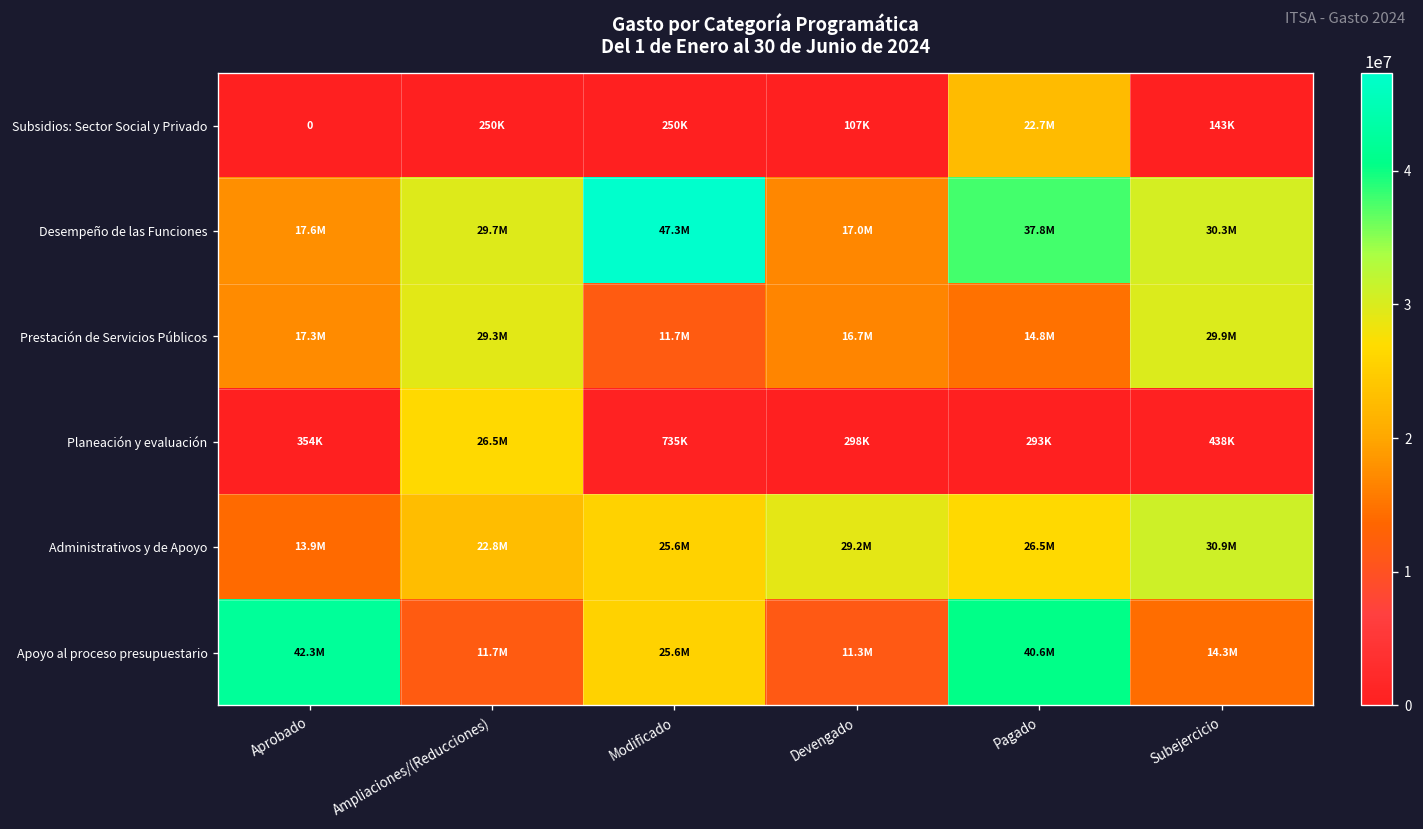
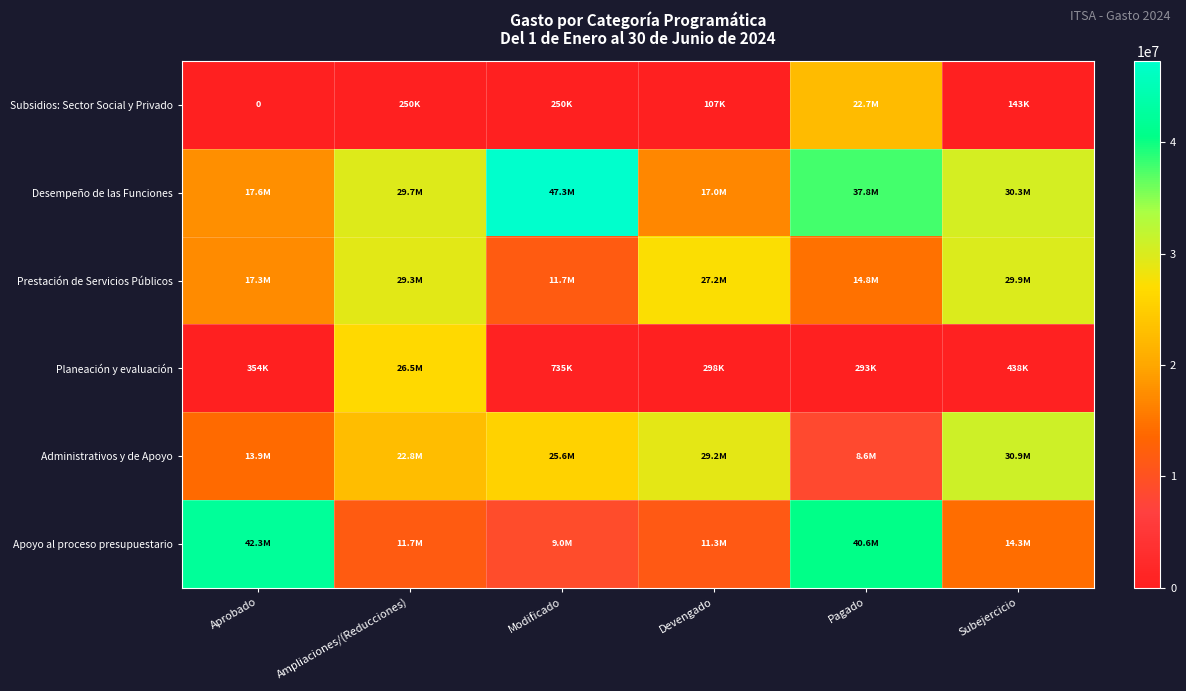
  {
    "Subsidios: Sector Social y Privado": {
      "Aprobado": "0",
      "Ampliaciones/(Reducciones)": "250K",
      "Modificado": "250K",
      "Devengado": "107K",
      "Pagado": "22.7M",
      "Subejercicio": "143K"
    },
    "Desempeño de las Funciones": {
      "Aprobado": "17.6M",
      "Ampliaciones/(Reducciones)": "29.7M",
      "Modificado": "47.3M",
      "Devengado": "17.0M",
      "Pagado": "37.8M",
      "Subejercicio": "30.3M"
    },
    "Prestación de Servicios Públicos": {
      "Aprobado": "17.3M",
      "Ampliaciones/(Reducciones)": "29.3M",
      "Modificado": "11.7M",
-     "Devengado": "16.7M",
+     "Devengado": "27.2M",
      "Pagado": "14.8M",
      "Subejercicio": "29.9M"
    },
    "Planeación y evaluación": {
      "Aprobado": "354K",
      "Ampliaciones/(Reducciones)": "26.5M",
      "Modificado": "735K",
      "Devengado": "298K",
      "Pagado": "293K",
      "Subejercicio": "438K"
    },
    "Administrativos y de Apoyo": {
      "Aprobado": "13.9M",
      "Ampliaciones/(Reducciones)": "22.8M",
      "Modificado": "25.6M",
      "Devengado": "29.2M",
-     "Pagado": "26.5M",
+     "Pagado": "8.6M",
      "Subejercicio": "30.9M"
    },
    "Apoyo al proceso presupuestario": {
      "Aprobado": "42.3M",
      "Ampliaciones/(Reducciones)": "11.7M",
-     "Modificado": "25.6M",
+     "Modificado": "9.0M",
      "Devengado": "11.3M",
      "Pagado": "40.6M",
      "Subejercicio": "14.3M"
    }
  }
